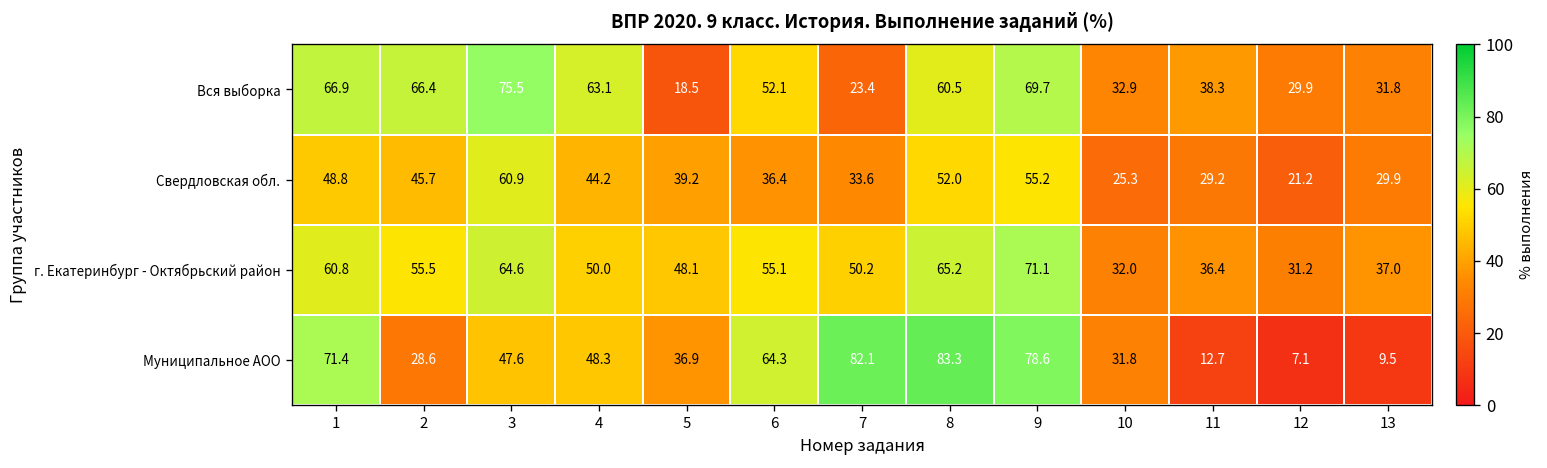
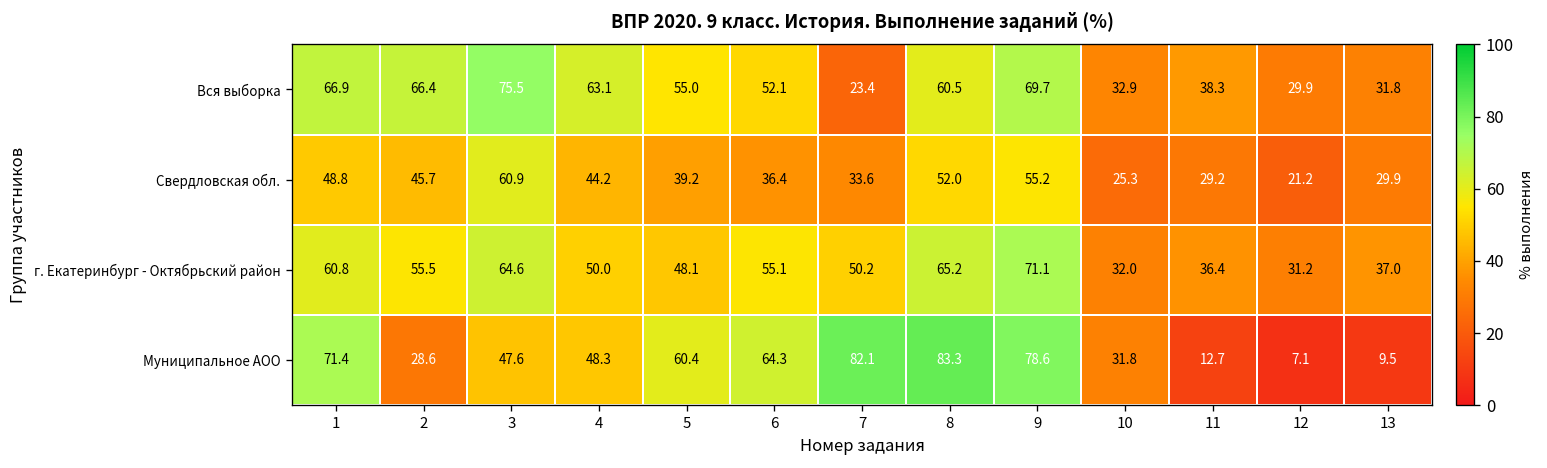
  {
    "Вся выборка": {
      "1": 66.9,
      "2": 66.4,
      "3": 75.5,
      "4": 63.1,
-     "5": 18.5,
+     "5": 55.0,
      "6": 52.1,
      "7": 23.4,
      "8": 60.5,
      "9": 69.7,
      "10": 32.9,
      "11": 38.3,
      "12": 29.9,
      "13": 31.8
    },
    "Свердловская обл.": {
      "1": 48.8,
      "2": 45.7,
      "3": 60.9,
      "4": 44.2,
      "5": 39.2,
      "6": 36.4,
      "7": 33.6,
      "8": 52.0,
      "9": 55.2,
      "10": 25.3,
      "11": 29.2,
      "12": 21.2,
      "13": 29.9
    },
    "г. Екатеринбург - Октябрьский район": {
      "1": 60.8,
      "2": 55.5,
      "3": 64.6,
      "4": 50.0,
      "5": 48.1,
      "6": 55.1,
      "7": 50.2,
      "8": 65.2,
      "9": 71.1,
      "10": 32.0,
      "11": 36.4,
      "12": 31.2,
      "13": 37.0
    },
    "Муниципальное АОО": {
      "1": 71.4,
      "2": 28.6,
      "3": 47.6,
      "4": 48.3,
-     "5": 36.9,
+     "5": 60.4,
      "6": 64.3,
      "7": 82.1,
      "8": 83.3,
      "9": 78.6,
      "10": 31.8,
      "11": 12.7,
      "12": 7.1,
      "13": 9.5
    }
  }
